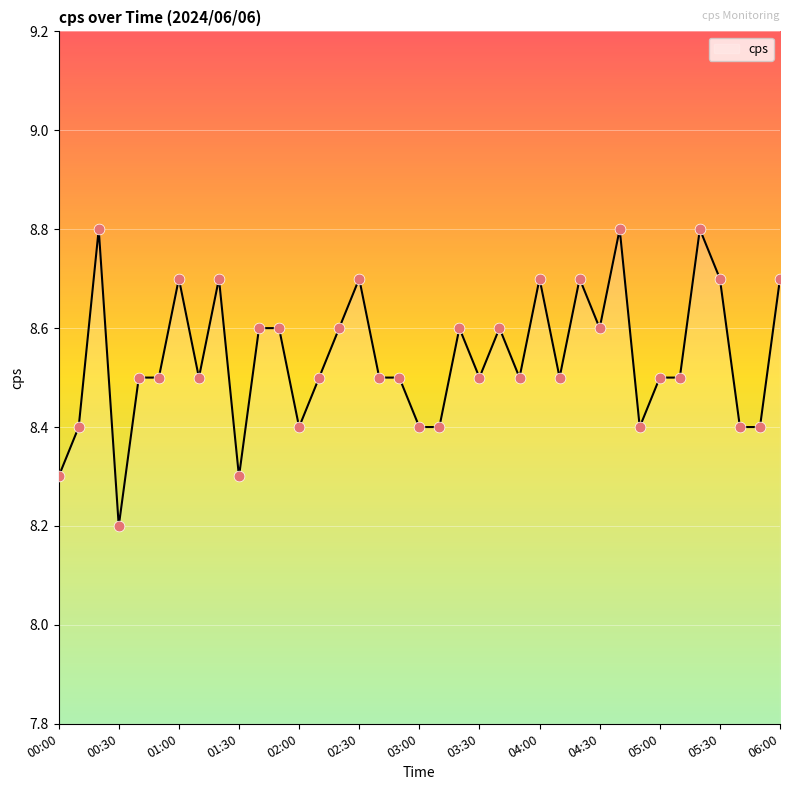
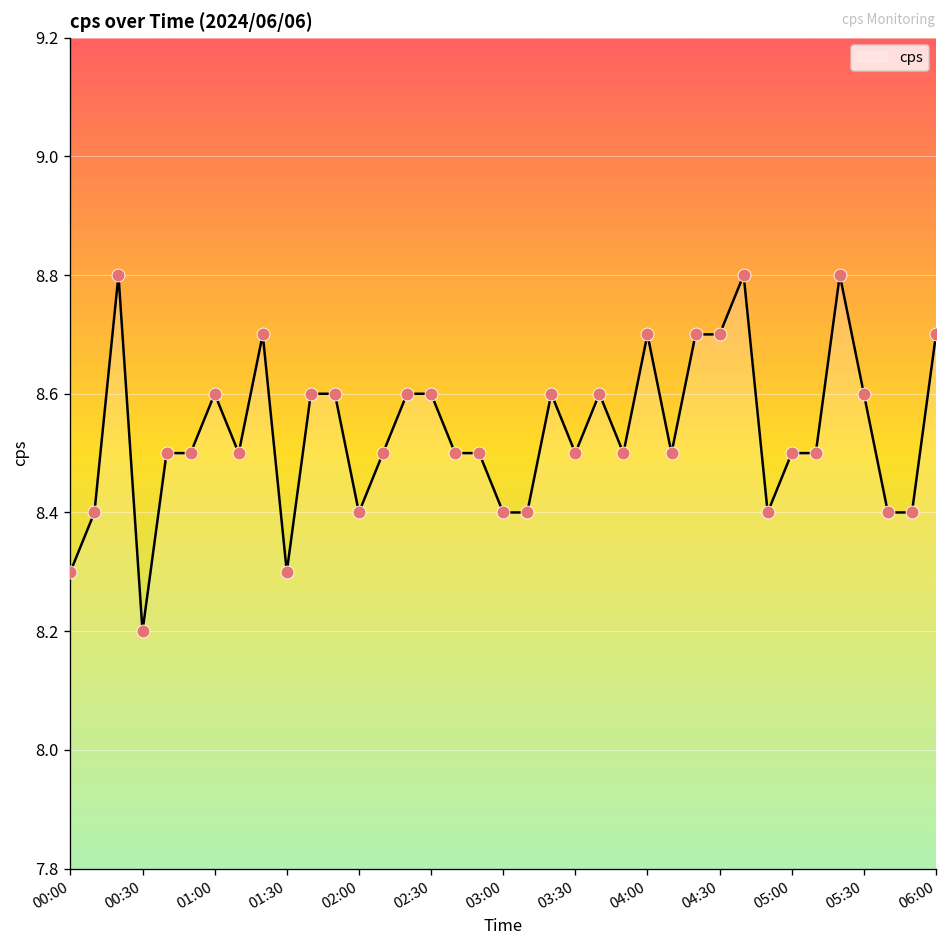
  {
    "00:00": 8.3,
    "00:30": 8.2,
-   "01:00": 8.7,
+   "01:00": 8.6,
    "01:30": 8.3,
    "02:00": 8.4,
-   "02:30": 8.7,
+   "02:30": 8.6,
    "03:00": 8.4,
    "03:30": 8.5,
    "04:00": 8.7,
-   "04:30": 8.6,
+   "04:30": 8.7,
    "05:00": 8.5,
-   "05:30": 8.7,
+   "05:30": 8.6,
    "06:00": 8.7
  }
